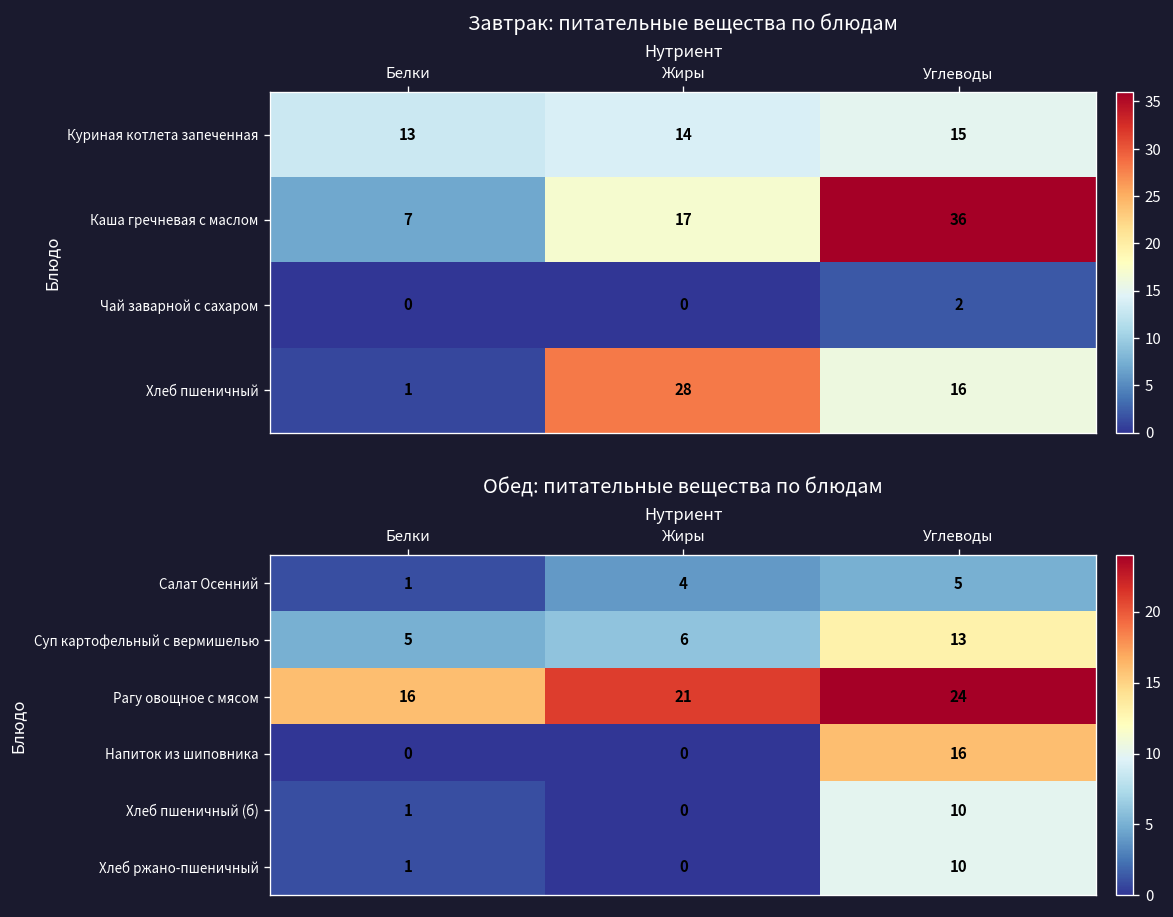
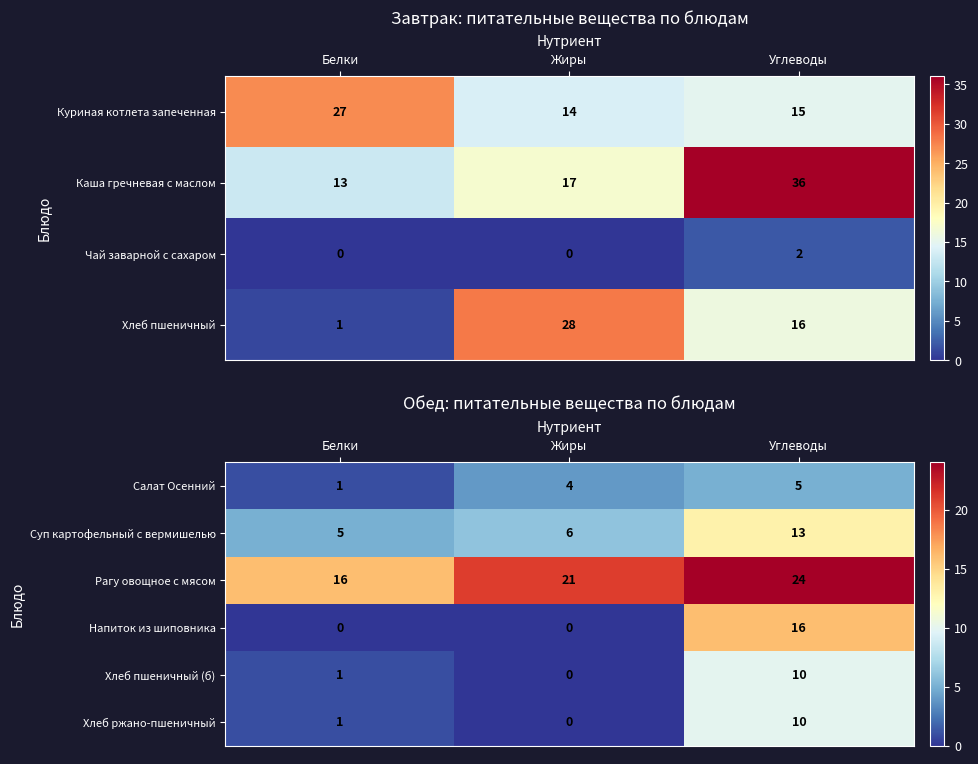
  {
    "Завтрак: питательные вещества по блюдам": {
      "Куриная котлета запеченная": {
-       "Белки": 13,
+       "Белки": 27,
        "Жиры": 14,
        "Углеводы": 15
      },
      "Каша гречневая с маслом": {
-       "Белки": 7,
+       "Белки": 13,
        "Жиры": 17,
        "Углеводы": 36
      },
      "Чай заварной с сахаром": {
        "Белки": 0,
        "Жиры": 0,
        "Углеводы": 2
      },
      "Хлеб пшеничный": {
        "Белки": 1,
        "Жиры": 28,
        "Углеводы": 16
      }
    },
    "Обед: питательные вещества по блюдам": {
      "Салат Осенний": {
        "Белки": 1,
        "Жиры": 4,
        "Углеводы": 5
      },
      "Суп картофельный с вермишелью": {
        "Белки": 5,
        "Жиры": 6,
        "Углеводы": 13
      },
      "Рагу овощное с мясом": {
        "Белки": 16,
        "Жиры": 21,
        "Углеводы": 24
      },
      "Напиток из шиповника": {
        "Белки": 0,
        "Жиры": 0,
        "Углеводы": 16
      },
      "Хлеб пшеничный (б)": {
        "Белки": 1,
        "Жиры": 0,
        "Углеводы": 10
      },
      "Хлеб ржано-пшеничный": {
        "Белки": 1,
        "Жиры": 0,
        "Углеводы": 10
      }
    }
  }
